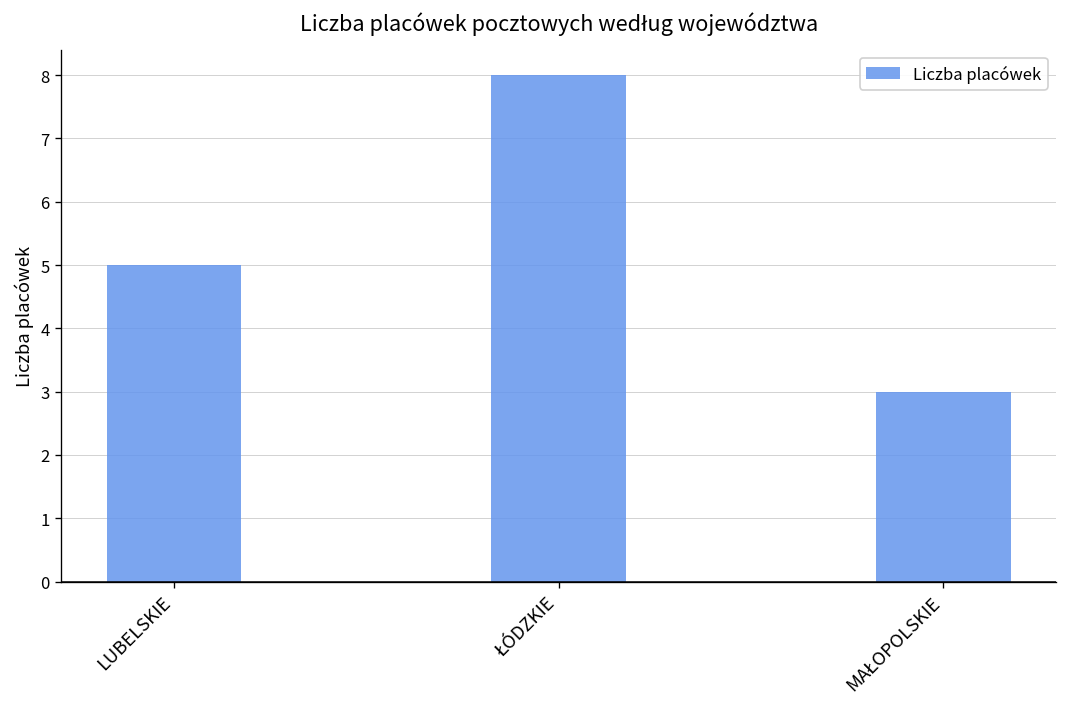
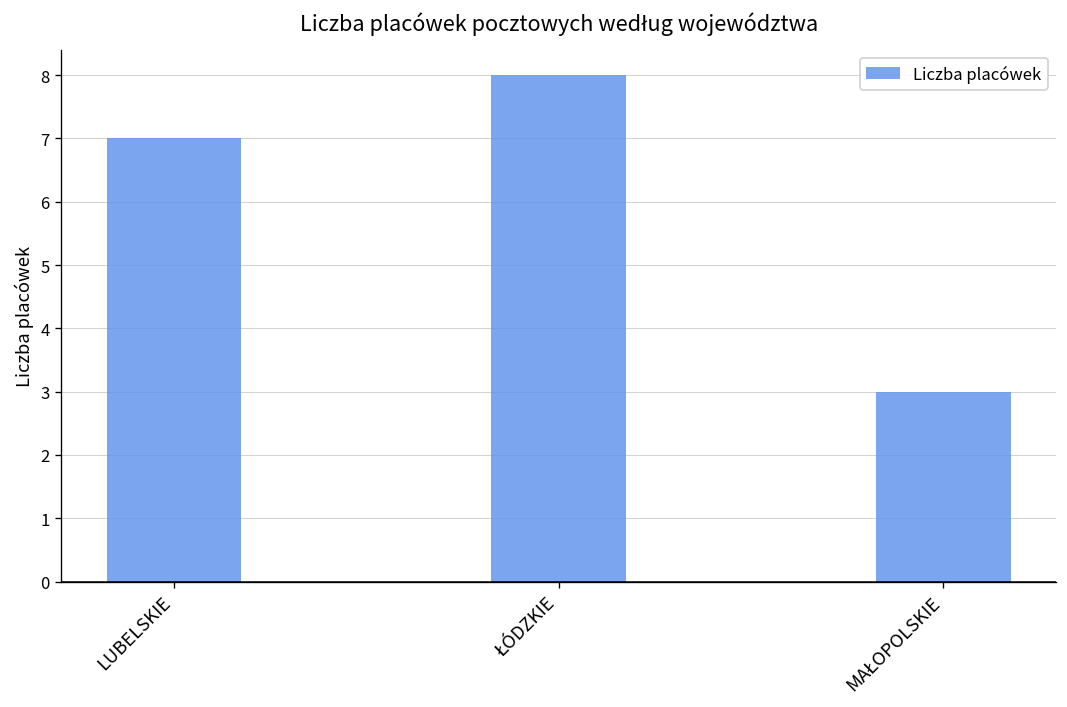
  {
-   "LUBELSKIE": 5,
+   "LUBELSKIE": 7,
    "ŁÓDZKIE": 8,
    "MAŁOPOLSKIE": 3
  }
